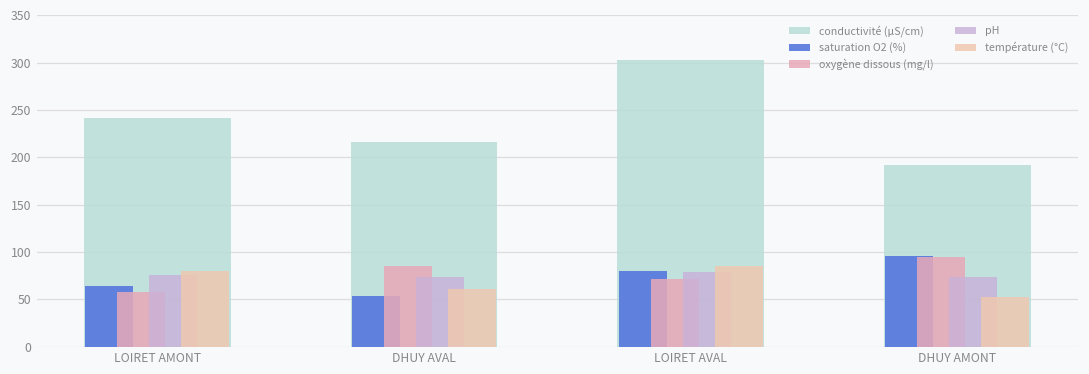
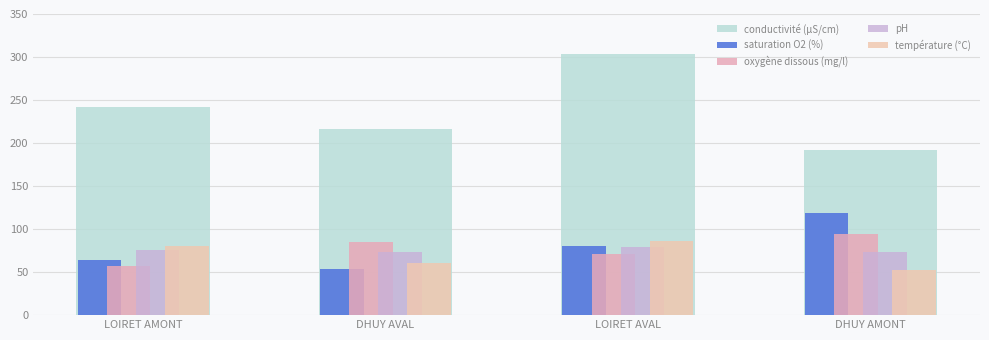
  {
    "saturation O2 (%)": {
-     "DHUY AMONT": 100
+     "DHUY AMONT": 120
    }
  }
